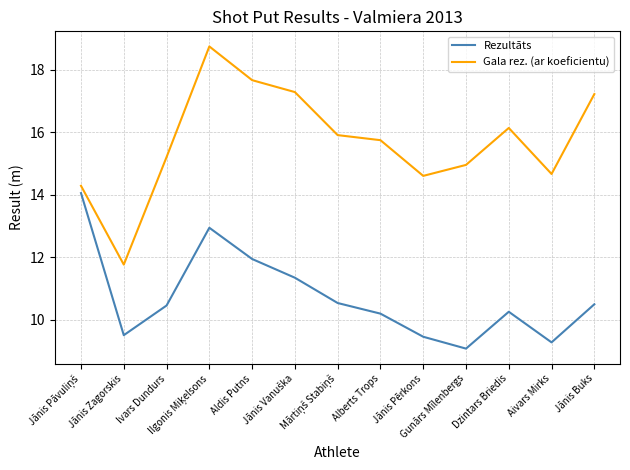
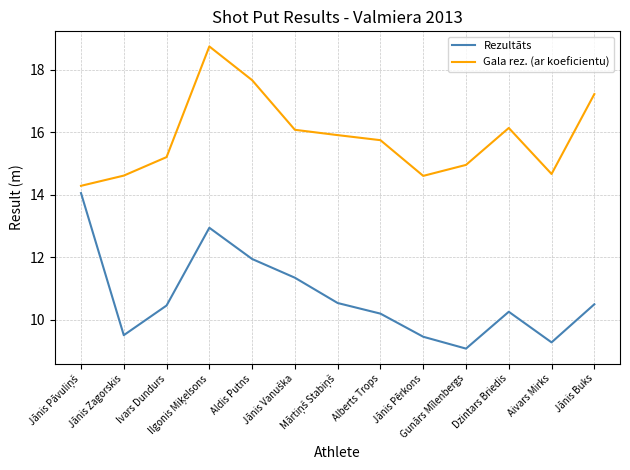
  {
    "Rezultāts": {
      "Jānis Pāvuliņš": 14.1,
      "Jānis Zagorskis": 9.5,
      "Ivars Dundurs": 10.5,
      "Ilgonis Miķelsons": 12.9,
      "Aldis Putns": 11.9,
      "Jānis Vanuška": 11.3,
      "Mārtiņš Stabiņš": 10.5,
      "Alberts Trops": 10.2,
      "Jānis Pērkons": 9.5,
      "Gunārs Mīlenbergs": 9.1,
      "Dzintars Briedis": 10.3,
      "Aivars Mirks": 9.3,
      "Jānis Buks": 10.5
    },
    "Gala rez. (ar koeficientu)": {
      "Jānis Pāvuliņš": 14.3,
-     "Jānis Zagorskis": 11.8,
+     "Jānis Zagorskis": 14.6,
      "Ivars Dundurs": 15.2,
      "Ilgonis Miķelsons": 18.7,
      "Aldis Putns": 17.7,
-     "Jānis Vanuška": 17.3,
+     "Jānis Vanuška": 16.1,
      "Mārtiņš Stabiņš": 15.9,
      "Alberts Trops": 15.7,
      "Jānis Pērkons": 14.6,
      "Gunārs Mīlenbergs": 15.0,
      "Dzintars Briedis": 16.1,
      "Aivars Mirks": 14.7,
      "Jānis Buks": 17.2
    }
  }
